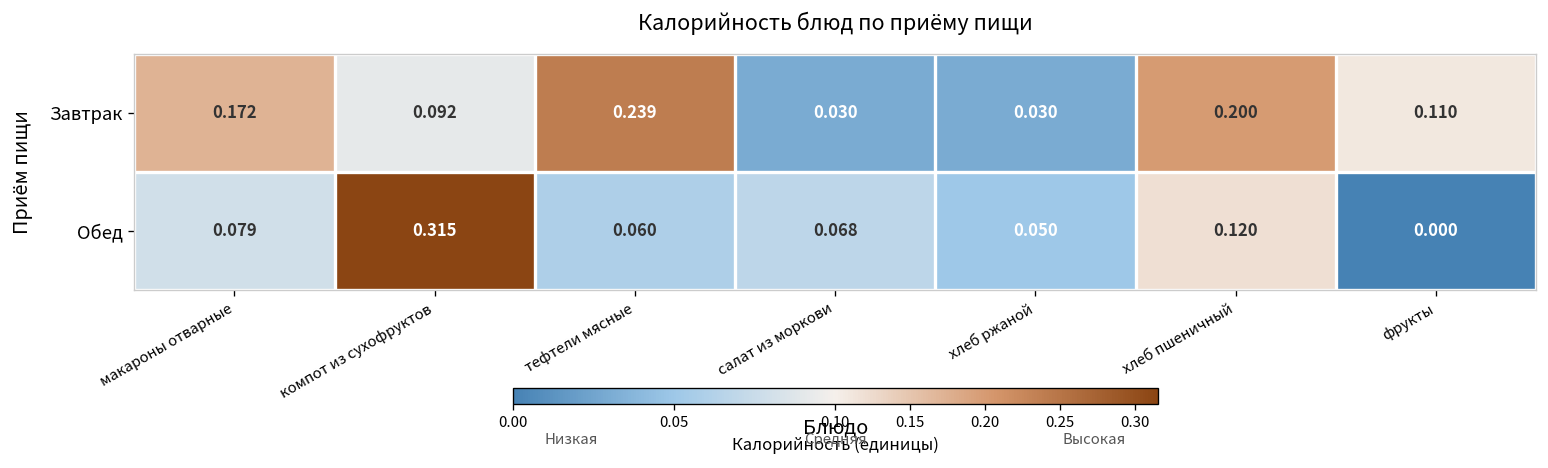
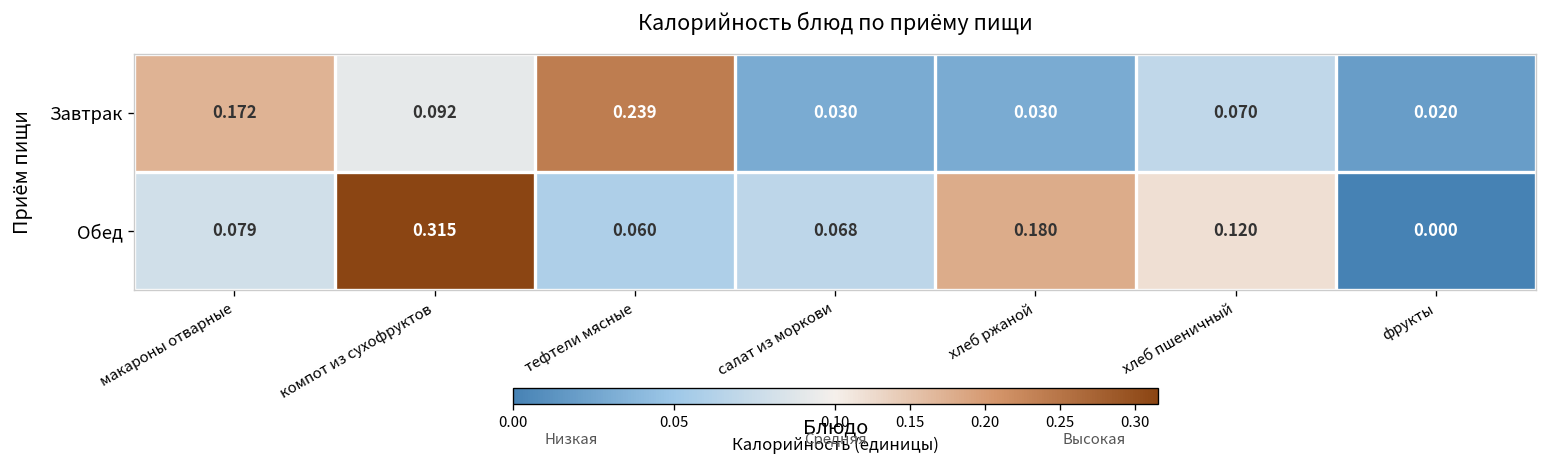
  {
    "Завтрак": {
      "макароны отварные": 0.172,
      "компот из сухофруктов": 0.092,
      "тефтели мясные": 0.239,
      "салат из моркови": 0.030,
      "хлеб ржаной": 0.030,
-     "хлеб пшеничный": 0.200,
-     "фрукты": 0.110
+     "хлеб пшеничный": 0.070,
+     "фрукты": 0.020
    },
    "Обед": {
      "макароны отварные": 0.079,
      "компот из сухофруктов": 0.315,
      "тефтели мясные": 0.060,
      "салат из моркови": 0.068,
-     "хлеб ржаной": 0.050,
+     "хлеб ржаной": 0.180,
      "хлеб пшеничный": 0.120,
      "фрукты": 0.000
    }
  }
